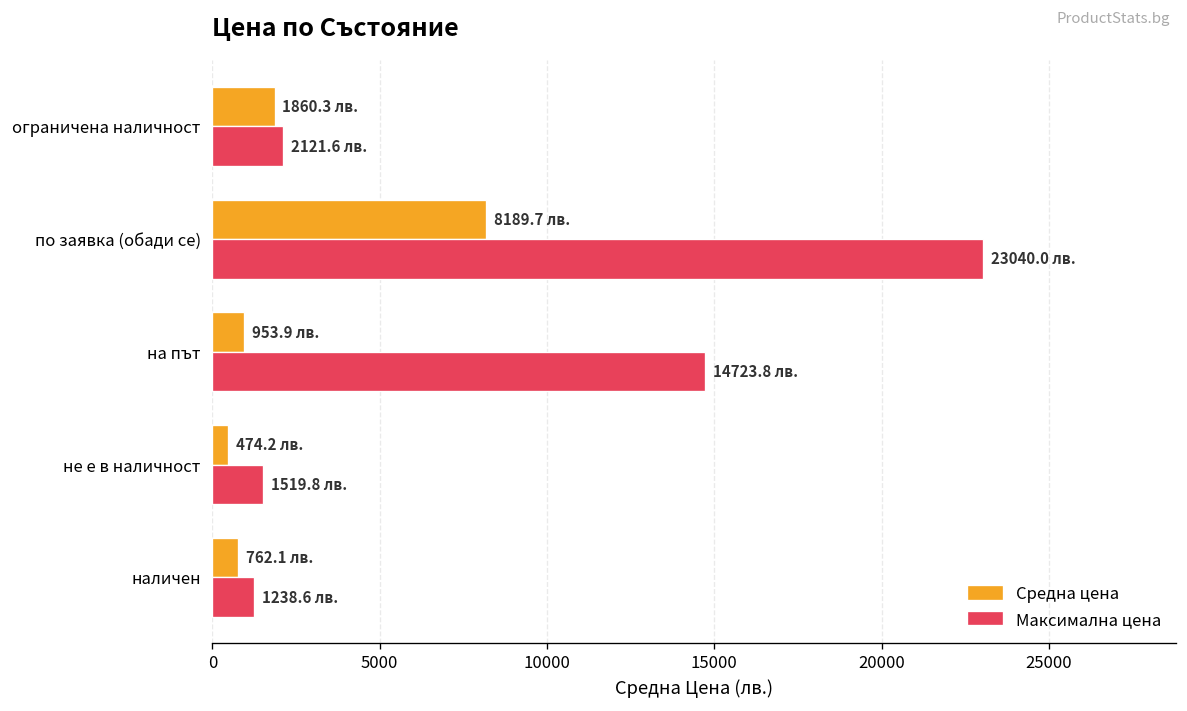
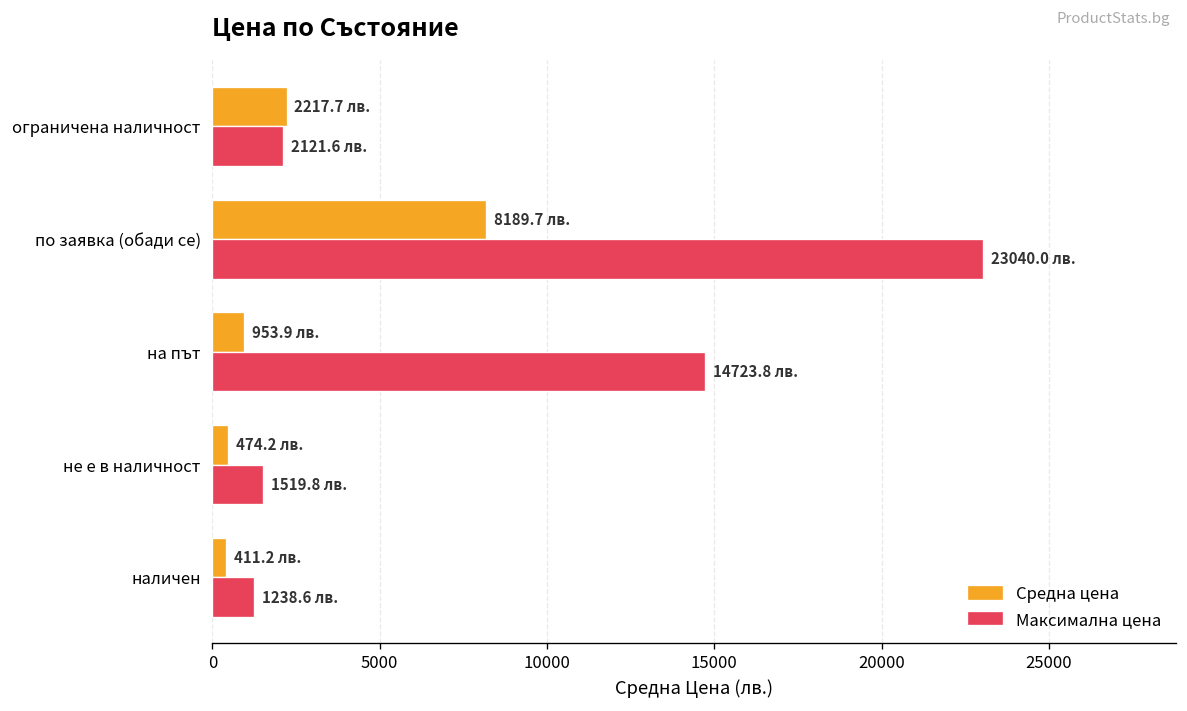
  {
    "Средна цена": {
-     "ограничена наличност": 1860.3,
+     "ограничена наличност": 2217.7,
      "по заявка (обади се)": 8189.7,
      "на път": 953.9,
      "не е в наличност": 474.2,
-     "наличен": 762.1
+     "наличен": 411.2
    },
    "Максимална цена": {
      "ограничена наличност": 2121.6,
      "по заявка (обади се)": 23040.0,
      "на път": 14723.8,
      "не е в наличност": 1519.8,
      "наличен": 1238.6
    }
  }
